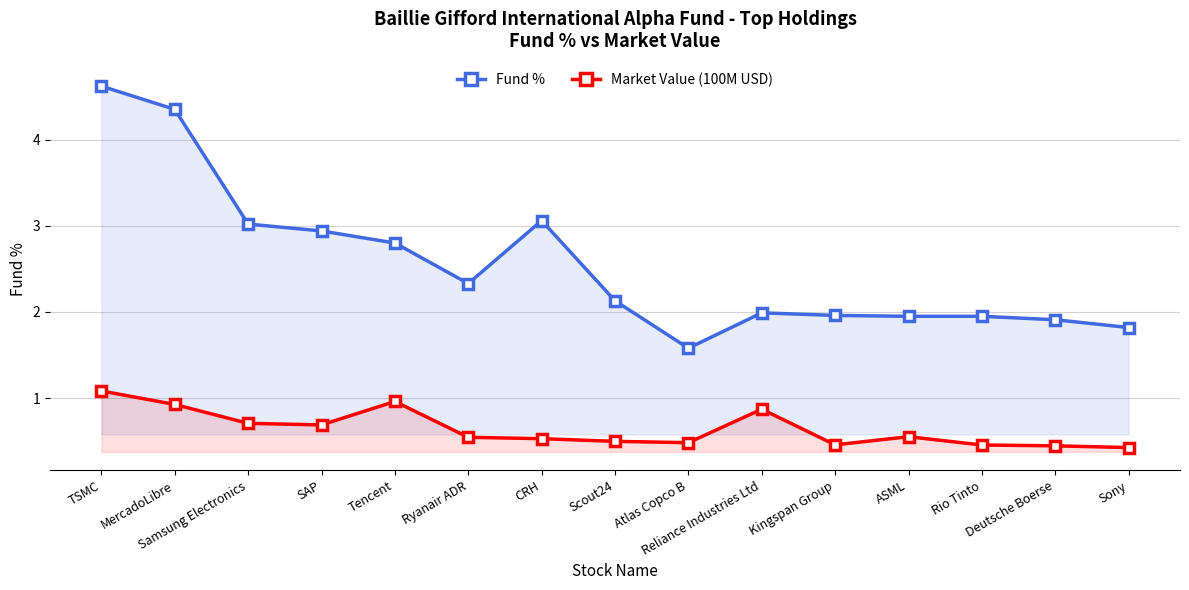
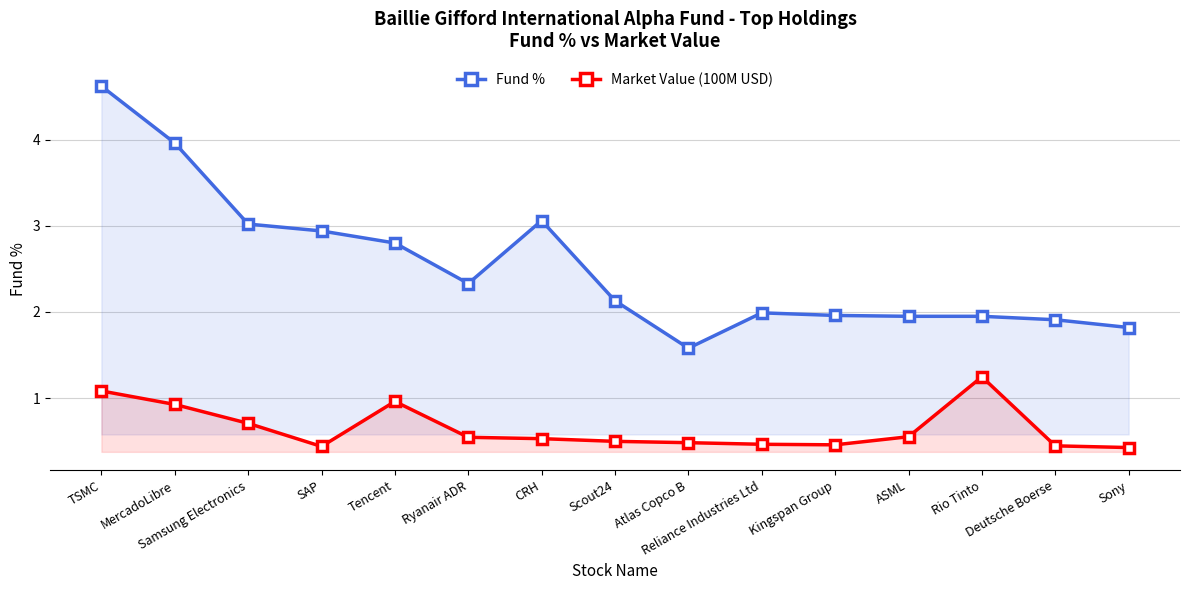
  {
    "Fund %": {
      "TSMC": 4.6,
-     "MercadoLibre": 4.4,
+     "MercadoLibre": 4.0,
      "Samsung Electronics": 3.0,
      "SAP": 2.9,
      "Tencent": 2.8,
      "Ryanair ADR": 2.3,
      "CRH": 3.1,
      "Scout24": 2.1,
      "Atlas Copco B": 1.6,
      "Reliance Industries Ltd": 2.0,
      "Kingspan Group": 2.0,
      "ASML": 2.0,
      "Rio Tinto": 2.0,
      "Deutsche Boerse": 1.9,
      "Sony": 1.8
    },
    "Market Value (100M USD)": {
      "TSMC": 1.1,
      "MercadoLibre": 0.9,
      "Samsung Electronics": 0.7,
-     "SAP": 0.7,
+     "SAP": 0.4,
      "Tencent": 1.0,
      "Ryanair ADR": 0.5,
      "CRH": 0.5,
      "Scout24": 0.5,
      "Atlas Copco B": 0.5,
-     "Reliance Industries Ltd": 0.9,
+     "Reliance Industries Ltd": 0.5,
      "Kingspan Group": 0.5,
      "ASML": 0.6,
-     "Rio Tinto": 0.5,
+     "Rio Tinto": 1.2,
      "Deutsche Boerse": 0.4,
      "Sony": 0.4
    }
  }
